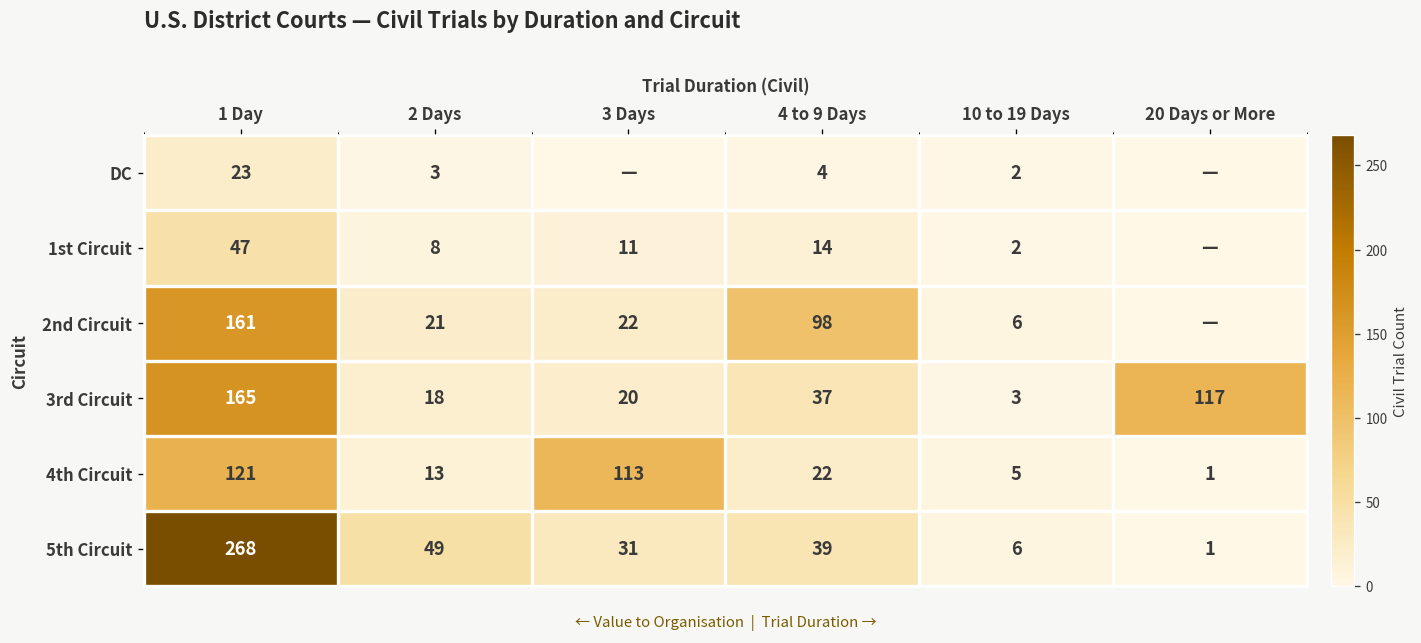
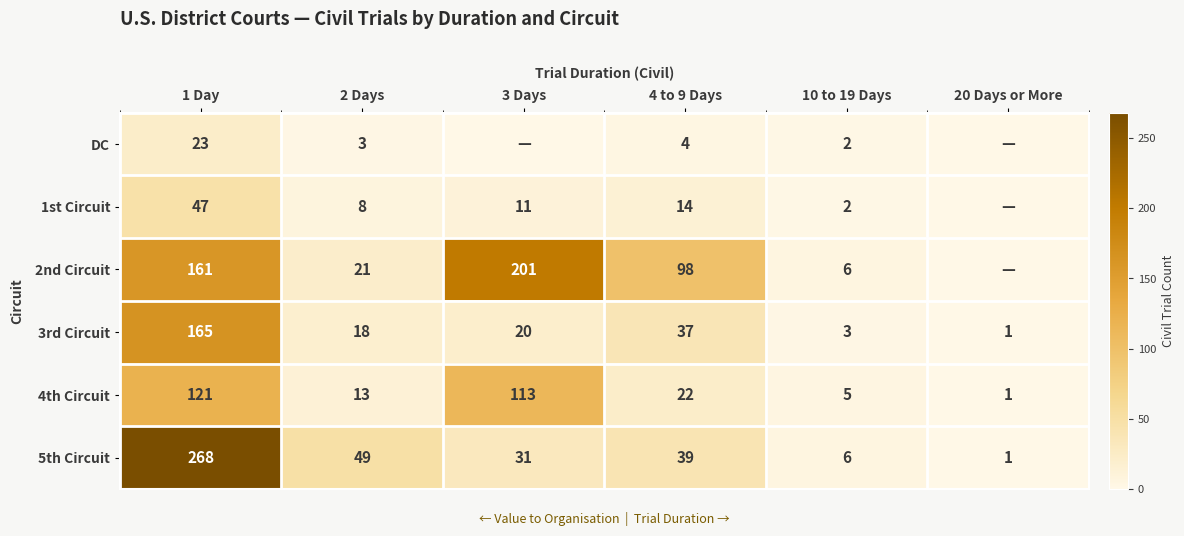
  {
    "DC": {
      "1 Day": 23,
      "2 Days": 3,
      "4 to 9 Days": 4,
      "10 to 19 Days": 2
    },
    "1st Circuit": {
      "1 Day": 47,
      "2 Days": 8,
      "3 Days": 11,
      "4 to 9 Days": 14,
      "10 to 19 Days": 2
    },
    "2nd Circuit": {
      "1 Day": 161,
      "2 Days": 21,
-     "3 Days": 22,
+     "3 Days": 201,
      "4 to 9 Days": 98,
      "10 to 19 Days": 6
    },
    "3rd Circuit": {
      "1 Day": 165,
      "2 Days": 18,
      "3 Days": 20,
      "4 to 9 Days": 37,
      "10 to 19 Days": 3,
-     "20 Days or More": 117
+     "20 Days or More": 1
    },
    "4th Circuit": {
      "1 Day": 121,
      "2 Days": 13,
      "3 Days": 113,
      "4 to 9 Days": 22,
      "10 to 19 Days": 5,
      "20 Days or More": 1
    },
    "5th Circuit": {
      "1 Day": 268,
      "2 Days": 49,
      "3 Days": 31,
      "4 to 9 Days": 39,
      "10 to 19 Days": 6,
      "20 Days or More": 1
    }
  }
